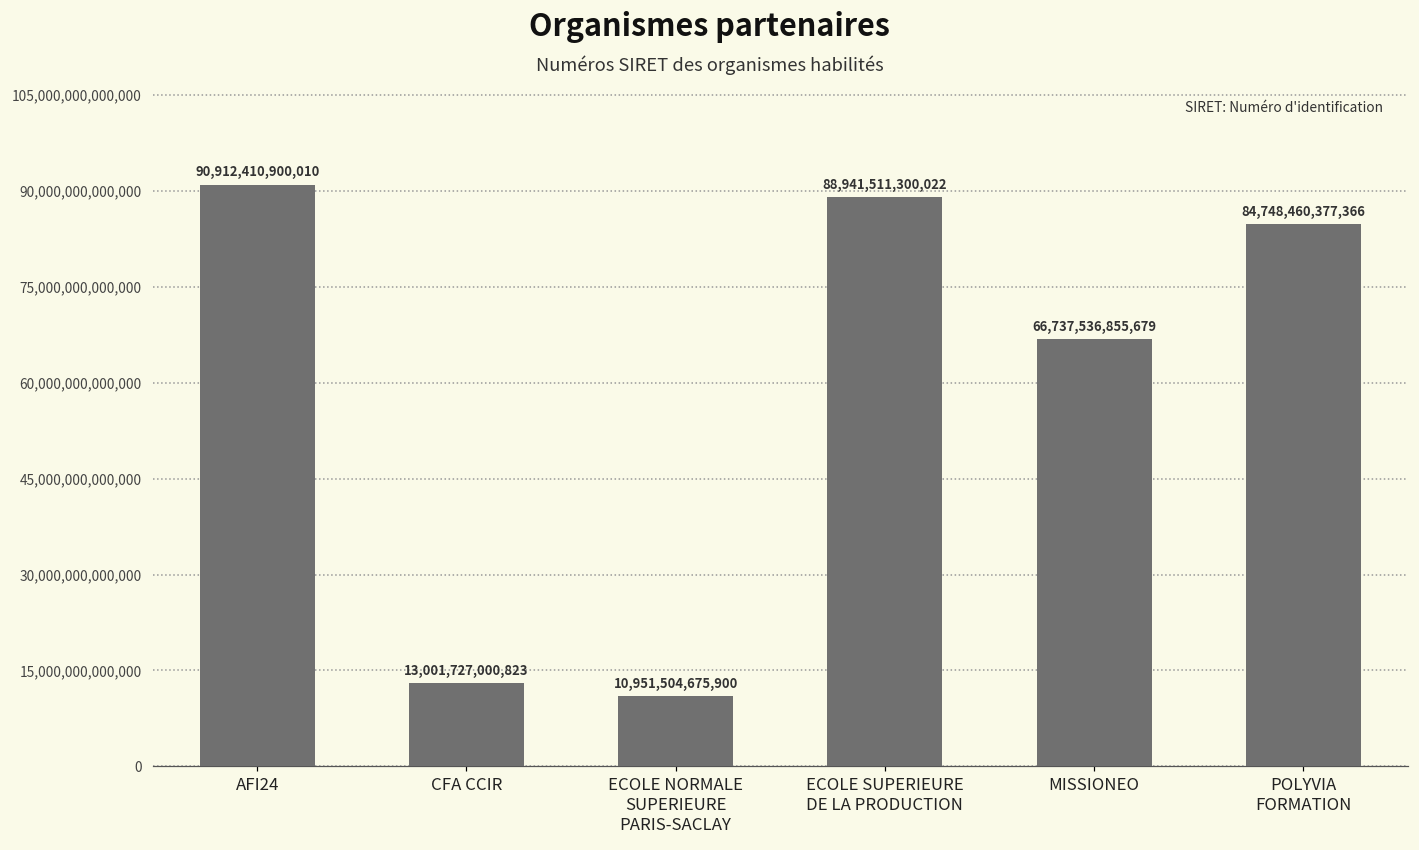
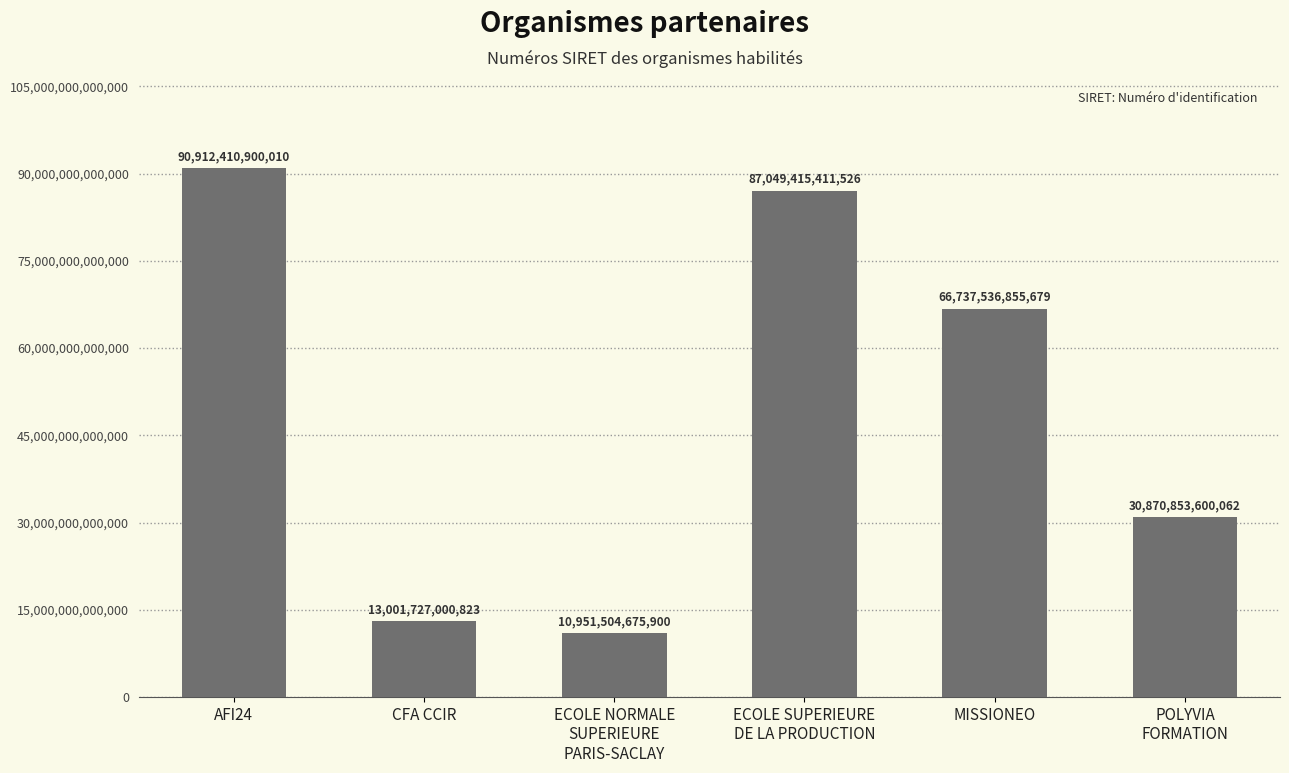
  {
    "AFI24": "90,912,410,900,010",
    "CFA CCIR": "13,001,727,000,823",
    "ECOLE NORMALE SUPERIEURE PARIS-SACLAY": "10,951,504,675,900",
-   "ECOLE SUPERIEURE DE LA PRODUCTION": "88,941,511,300,022",
+   "ECOLE SUPERIEURE DE LA PRODUCTION": "87,049,415,411,526",
    "MISSIONEO": "66,737,536,855,679",
-   "POLYVIA FORMATION": "84,748,460,377,366"
+   "POLYVIA FORMATION": "30,870,853,600,062"
  }
